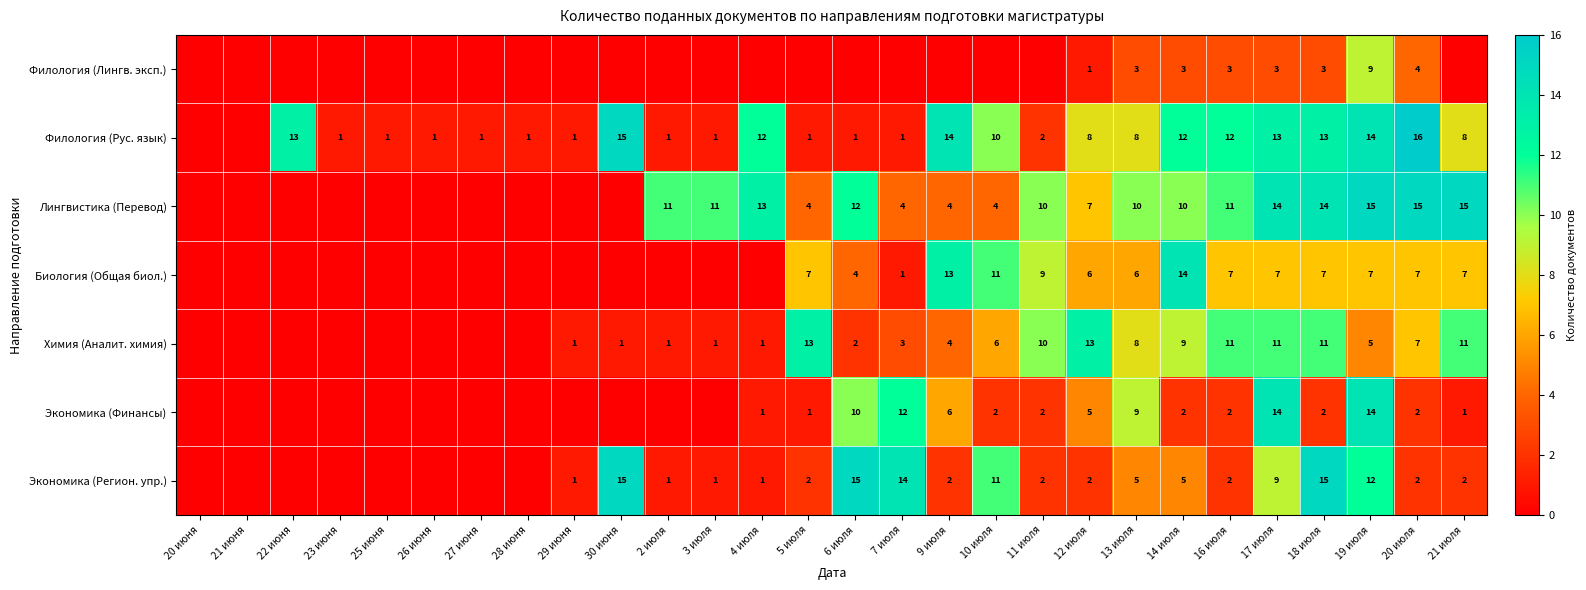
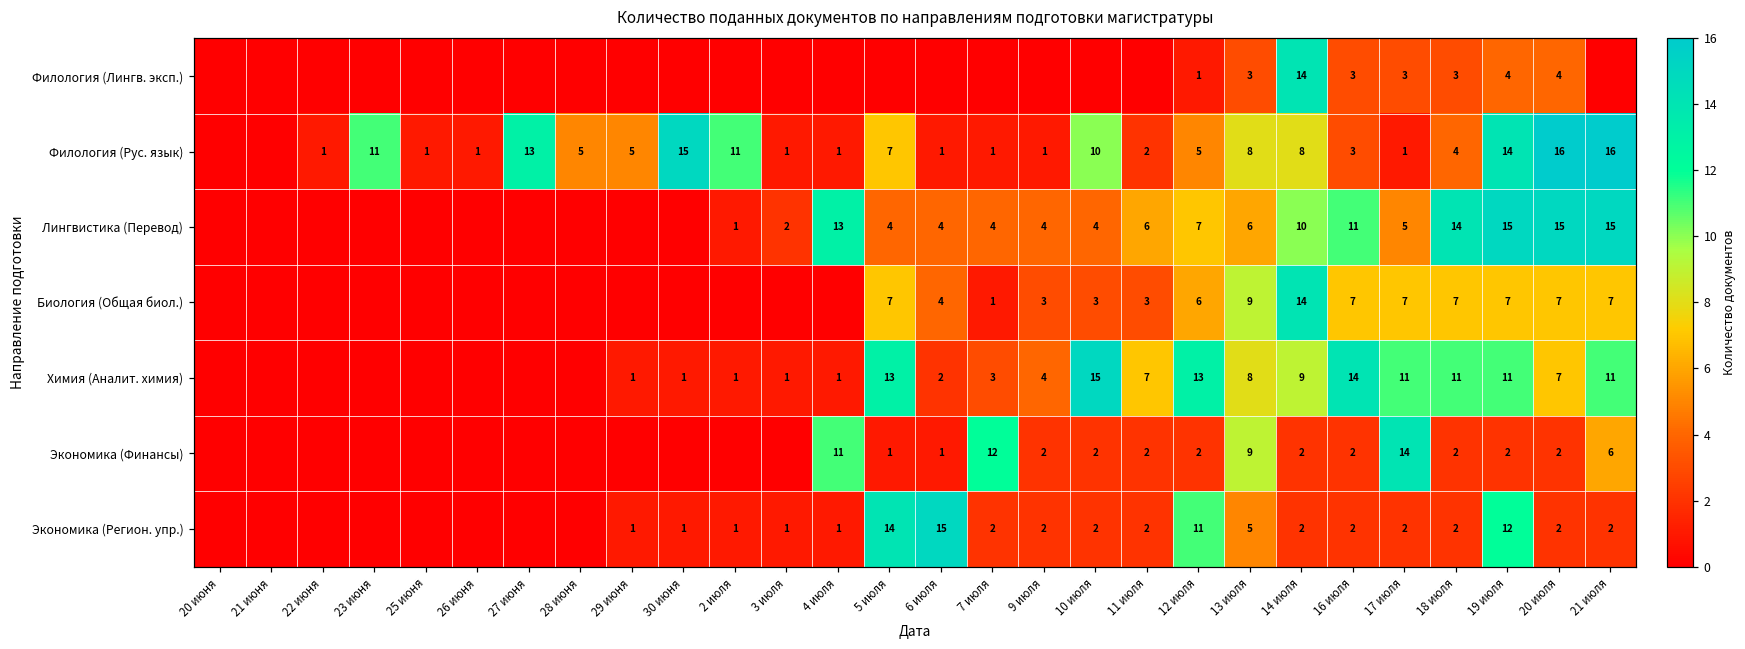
  {
    "Филология (Лингв. эксп.)": {
      "12 июля": 1,
      "13 июля": 3,
-     "14 июля": 3,
+     "14 июля": 14,
      "16 июля": 3,
      "17 июля": 3,
      "18 июля": 3,
-     "19 июля": 9,
+     "19 июля": 4,
      "20 июля": 4
    },
    "Филология (Рус. язык)": {
-     "22 июня": 13,
-     "23 июня": 1,
+     "22 июня": 1,
+     "23 июня": 11,
      "25 июня": 1,
      "26 июня": 1,
-     "27 июня": 1,
-     "28 июня": 1,
-     "29 июня": 1,
+     "27 июня": 13,
+     "28 июня": 5,
+     "29 июня": 5,
      "30 июня": 15,
-     "2 июля": 1,
+     "2 июля": 11,
      "3 июля": 1,
-     "4 июля": 12,
-     "5 июля": 1,
+     "4 июля": 1,
+     "5 июля": 7,
      "6 июля": 1,
      "7 июля": 1,
-     "9 июля": 14,
+     "9 июля": 1,
      "10 июля": 10,
      "11 июля": 2,
-     "12 июля": 8,
+     "12 июля": 5,
      "13 июля": 8,
-     "14 июля": 12,
-     "16 июля": 12,
-     "17 июля": 13,
-     "18 июля": 13,
+     "14 июля": 8,
+     "16 июля": 3,
+     "17 июля": 1,
+     "18 июля": 4,
      "19 июля": 14,
      "20 июля": 16,
-     "21 июля": 8
+     "21 июля": 16
    },
    "Лингвистика (Перевод)": {
-     "2 июля": 11,
-     "3 июля": 11,
+     "2 июля": 1,
+     "3 июля": 2,
      "4 июля": 13,
      "5 июля": 4,
-     "6 июля": 12,
+     "6 июля": 4,
      "7 июля": 4,
      "9 июля": 4,
      "10 июля": 4,
-     "11 июля": 10,
+     "11 июля": 6,
      "12 июля": 7,
-     "13 июля": 10,
+     "13 июля": 6,
      "14 июля": 10,
      "16 июля": 11,
-     "17 июля": 14,
+     "17 июля": 5,
      "18 июля": 14,
      "19 июля": 15,
      "20 июля": 15,
      "21 июля": 15
    },
    "Биология (Общая биол.)": {
      "5 июля": 7,
      "6 июля": 4,
      "7 июля": 1,
-     "9 июля": 13,
-     "10 июля": 11,
-     "11 июля": 9,
+     "9 июля": 3,
+     "10 июля": 3,
+     "11 июля": 3,
      "12 июля": 6,
-     "13 июля": 6,
+     "13 июля": 9,
      "14 июля": 14,
      "16 июля": 7,
      "17 июля": 7,
      "18 июля": 7,
      "19 июля": 7,
      "20 июля": 7,
      "21 июля": 7
    },
    "Химия (Аналит. химия)": {
      "29 июня": 1,
      "30 июня": 1,
      "2 июля": 1,
      "3 июля": 1,
      "4 июля": 1,
      "5 июля": 13,
      "6 июля": 2,
      "7 июля": 3,
      "9 июля": 4,
-     "10 июля": 6,
-     "11 июля": 10,
+     "10 июля": 15,
+     "11 июля": 7,
      "12 июля": 13,
      "13 июля": 8,
      "14 июля": 9,
-     "16 июля": 11,
+     "16 июля": 14,
      "17 июля": 11,
      "18 июля": 11,
-     "19 июля": 5,
+     "19 июля": 11,
      "20 июля": 7,
      "21 июля": 11
    },
    "Экономика (Финансы)": {
-     "4 июля": 1,
+     "4 июля": 11,
      "5 июля": 1,
-     "6 июля": 10,
+     "6 июля": 1,
      "7 июля": 12,
-     "9 июля": 6,
+     "9 июля": 2,
      "10 июля": 2,
      "11 июля": 2,
-     "12 июля": 5,
+     "12 июля": 2,
      "13 июля": 9,
      "14 июля": 2,
      "16 июля": 2,
      "17 июля": 14,
      "18 июля": 2,
-     "19 июля": 14,
+     "19 июля": 2,
      "20 июля": 2,
-     "21 июля": 1
+     "21 июля": 6
    },
    "Экономика (Регион. упр.)": {
      "29 июня": 1,
-     "30 июня": 15,
+     "30 июня": 1,
      "2 июля": 1,
      "3 июля": 1,
      "4 июля": 1,
-     "5 июля": 2,
+     "5 июля": 14,
      "6 июля": 15,
-     "7 июля": 14,
+     "7 июля": 2,
      "9 июля": 2,
-     "10 июля": 11,
+     "10 июля": 2,
      "11 июля": 2,
-     "12 июля": 2,
+     "12 июля": 11,
      "13 июля": 5,
-     "14 июля": 5,
+     "14 июля": 2,
      "16 июля": 2,
-     "17 июля": 9,
-     "18 июля": 15,
+     "17 июля": 2,
+     "18 июля": 2,
      "19 июля": 12,
      "20 июля": 2,
      "21 июля": 2
    }
  }
